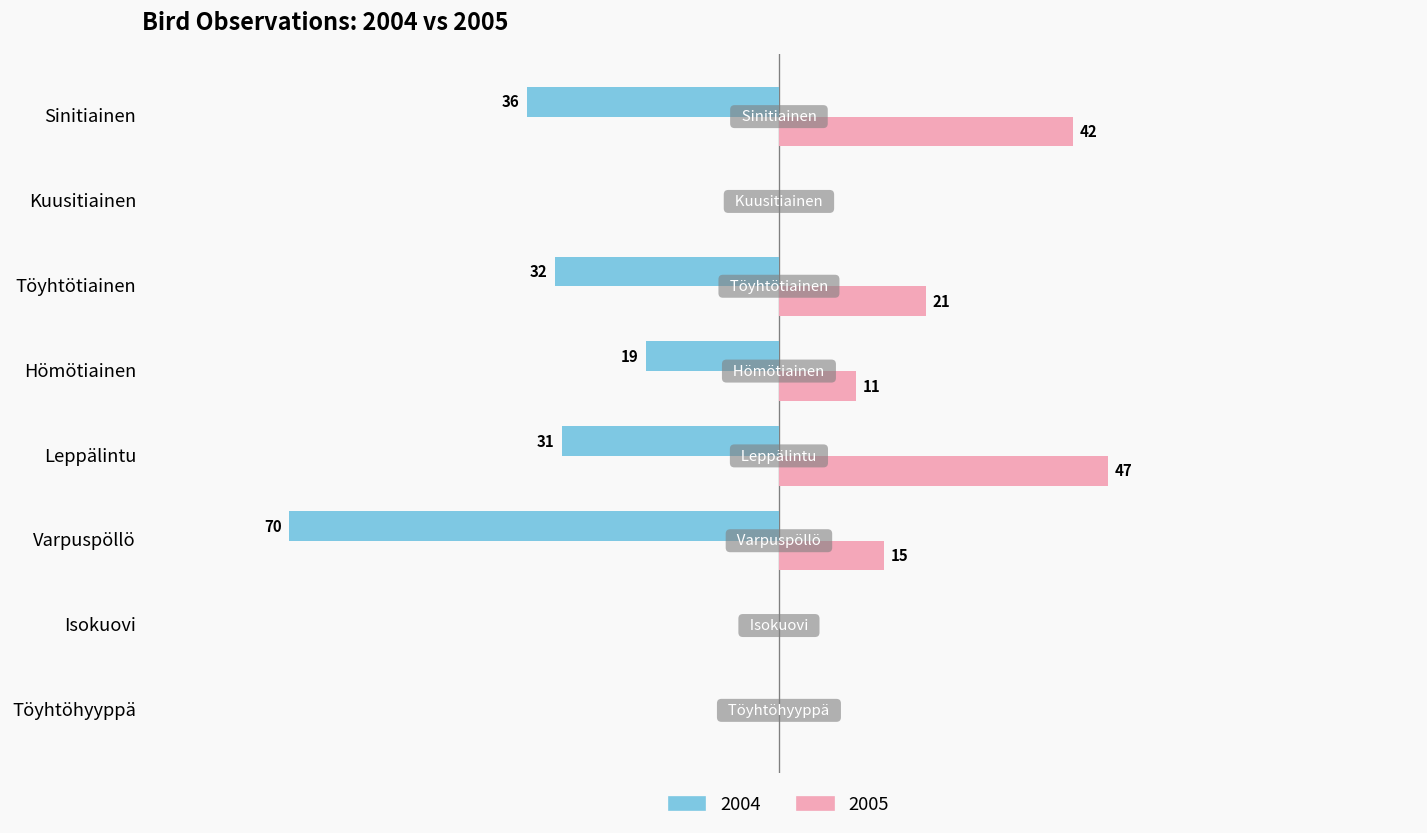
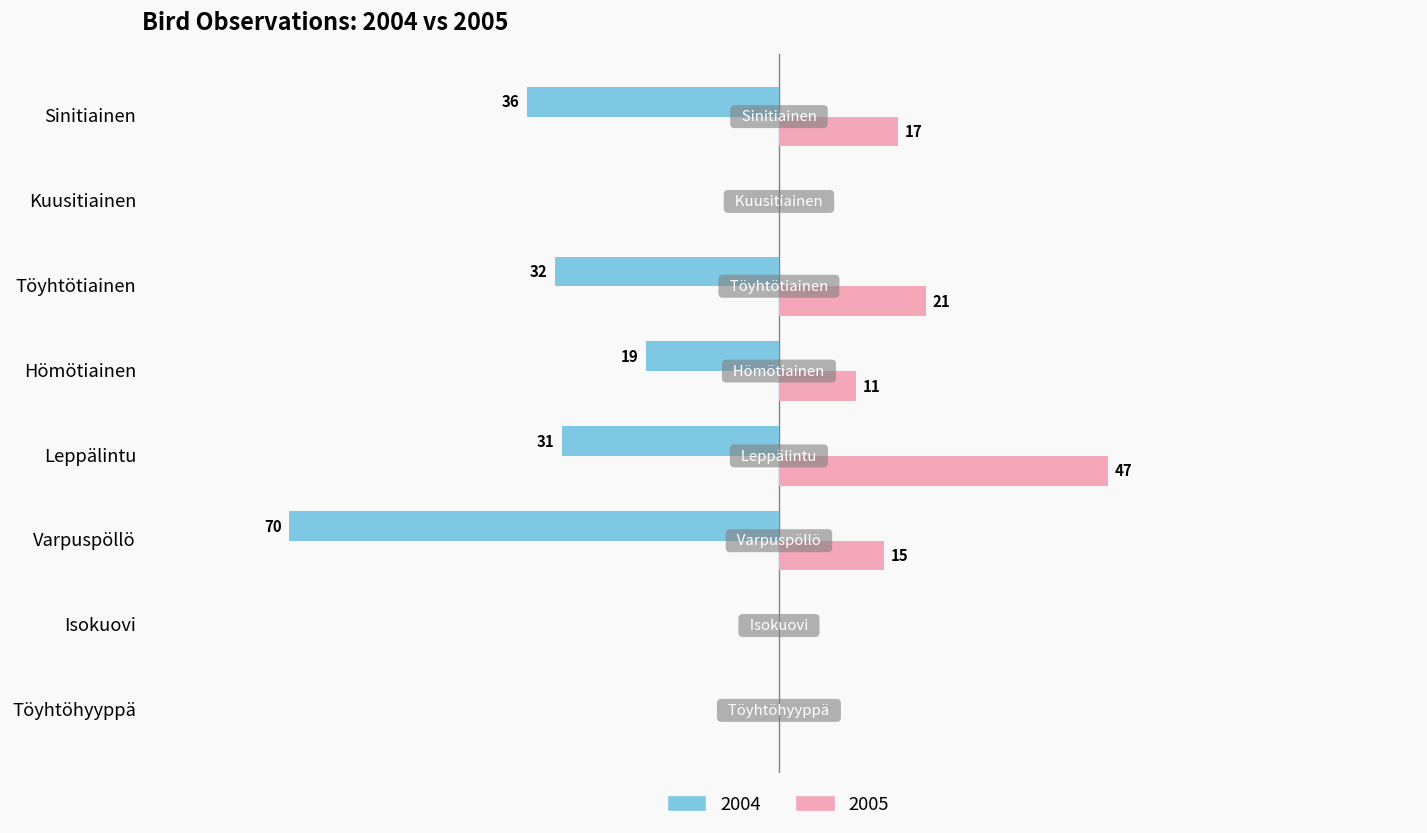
  {
    "2005": {
-     "Sinitiainen": 42,
+     "Sinitiainen": 17,
      "Töyhtötiainen": 21,
      "Hömötiainen": 11,
      "Leppälintu": 47,
      "Varpuspöllö": 15
    }
  }
